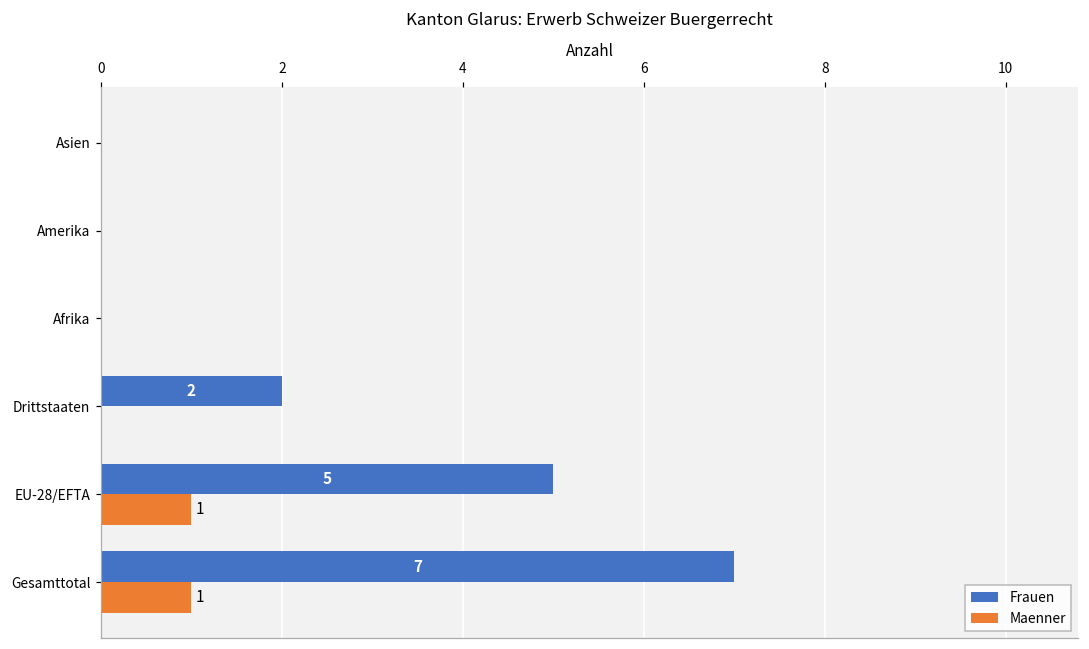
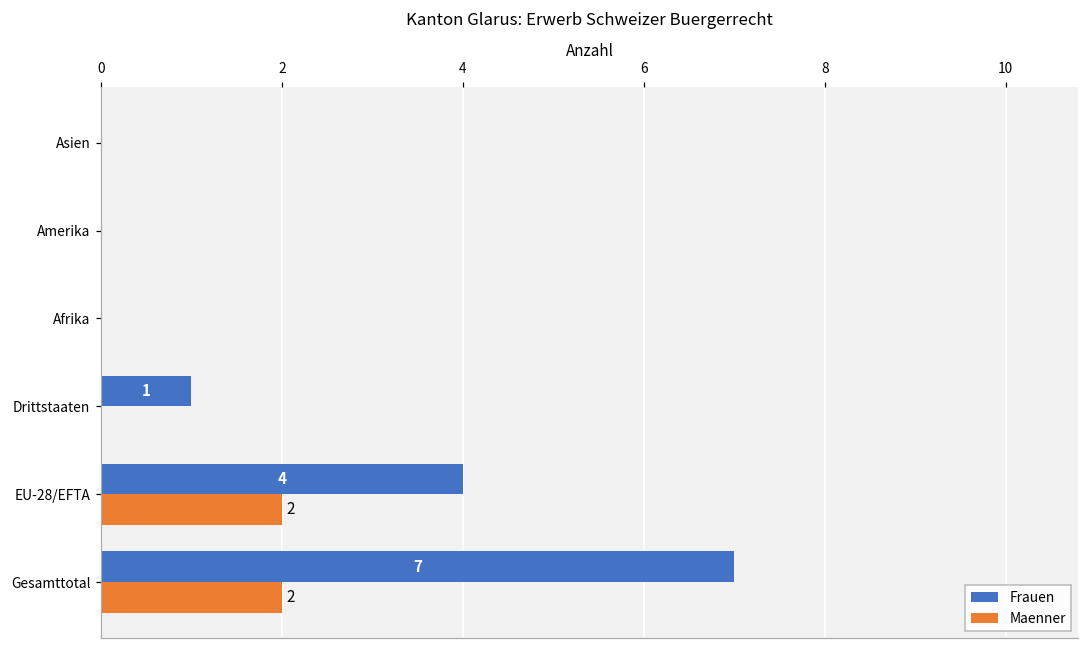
  {
    "Frauen": {
-     "Drittstaaten": 2,
-     "EU-28/EFTA": 5,
+     "Drittstaaten": 1,
+     "EU-28/EFTA": 4,
      "Gesamttotal": 7
    },
    "Maenner": {
-     "EU-28/EFTA": 1,
-     "Gesamttotal": 1
+     "EU-28/EFTA": 2,
+     "Gesamttotal": 2
    }
  }
